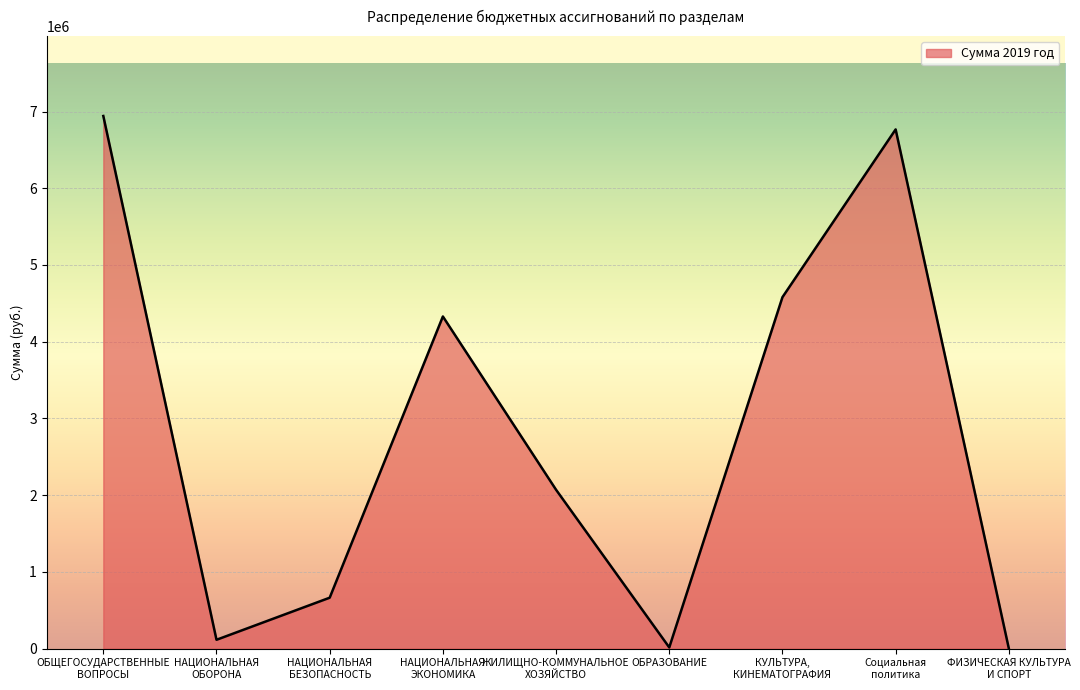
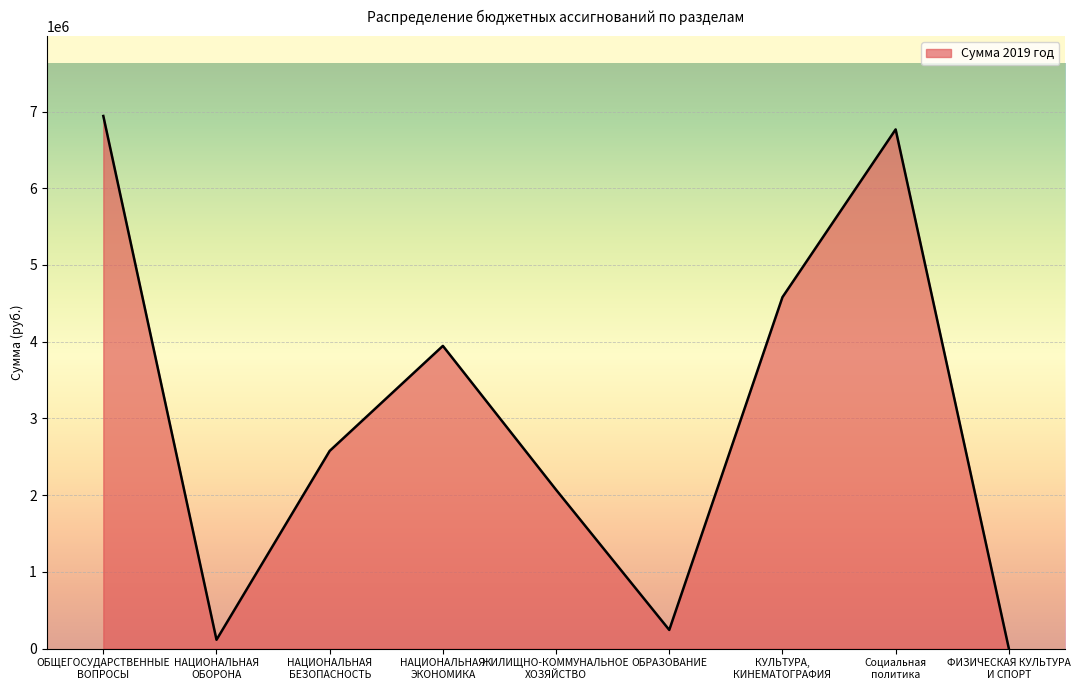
  {
    "ОБЩЕГОСУДАРСТВЕННЫЕ ВОПРОСЫ": 6900000,
    "НАЦИОНАЛЬНАЯ ОБОРОНА": 100000,
-   "НАЦИОНАЛЬНАЯ БЕЗОПАСНОСТЬ": 700000,
-   "НАЦИОНАЛЬНАЯ ЭКОНОМИКА": 4300000,
+   "НАЦИОНАЛЬНАЯ БЕЗОПАСНОСТЬ": 2600000,
+   "НАЦИОНАЛЬНАЯ ЭКОНОМИКА": 3900000,
    "ЖИЛИЩНО-КОММУНАЛЬНОЕ ХОЗЯЙСТВО": 2100000,
-   "ОБРАЗОВАНИЕ": 0,
+   "ОБРАЗОВАНИЕ": 200000,
    "КУЛЬТУРА, КИНЕМАТОГРАФИЯ": 4600000,
    "Социальная политика": 6800000,
    "ФИЗИЧЕСКАЯ КУЛЬТУРА И СПОРТ": 0
  }
